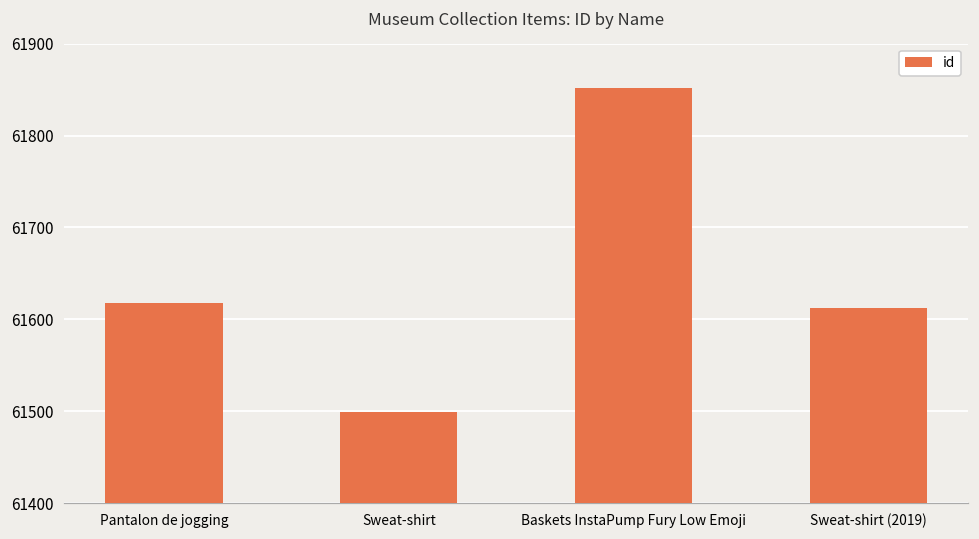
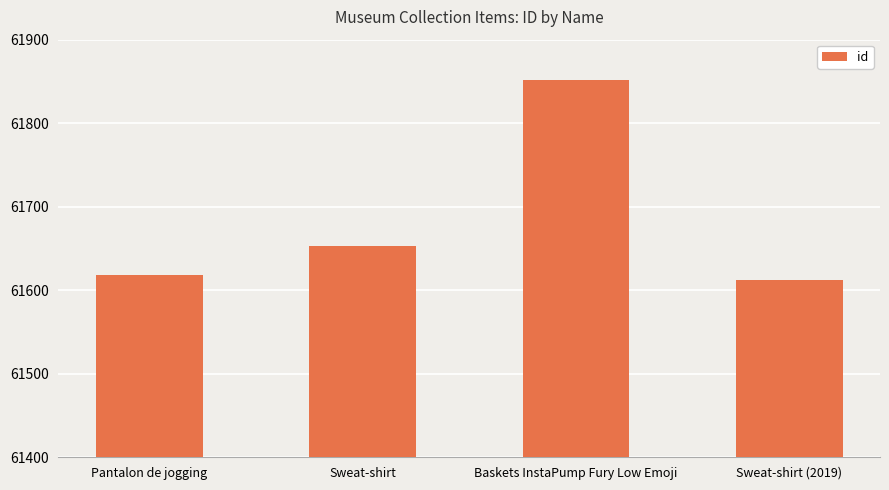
  {
    "Pantalon de jogging": 61620,
-   "Sweat-shirt": 61500,
+   "Sweat-shirt": 61650,
    "Baskets InstaPump Fury Low Emoji": 61850,
    "Sweat-shirt (2019)": 61610
  }
